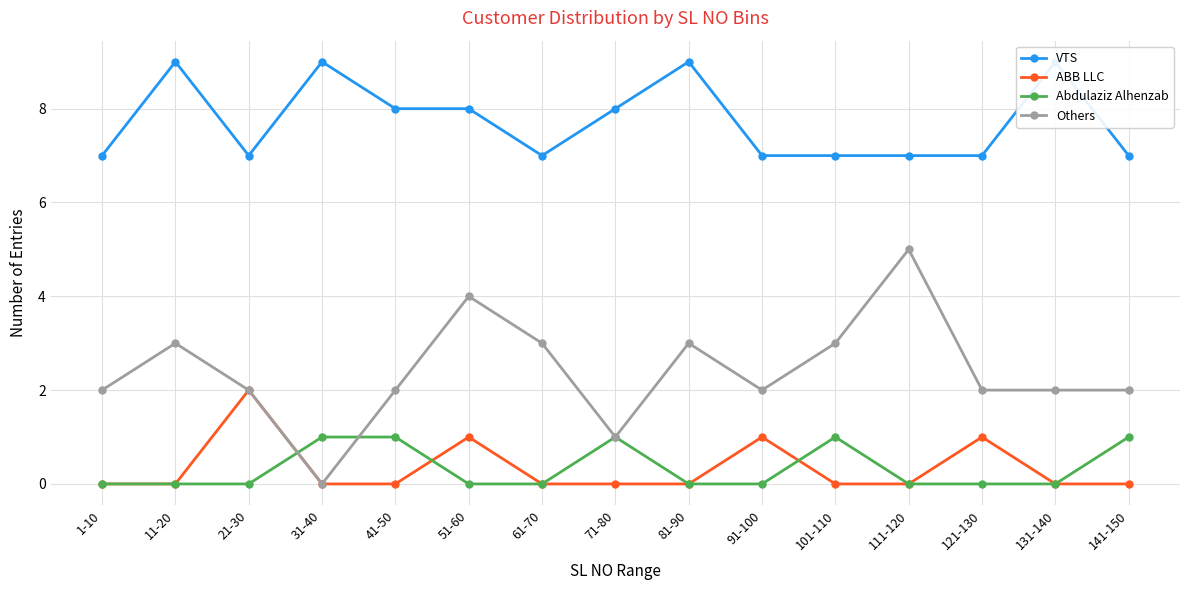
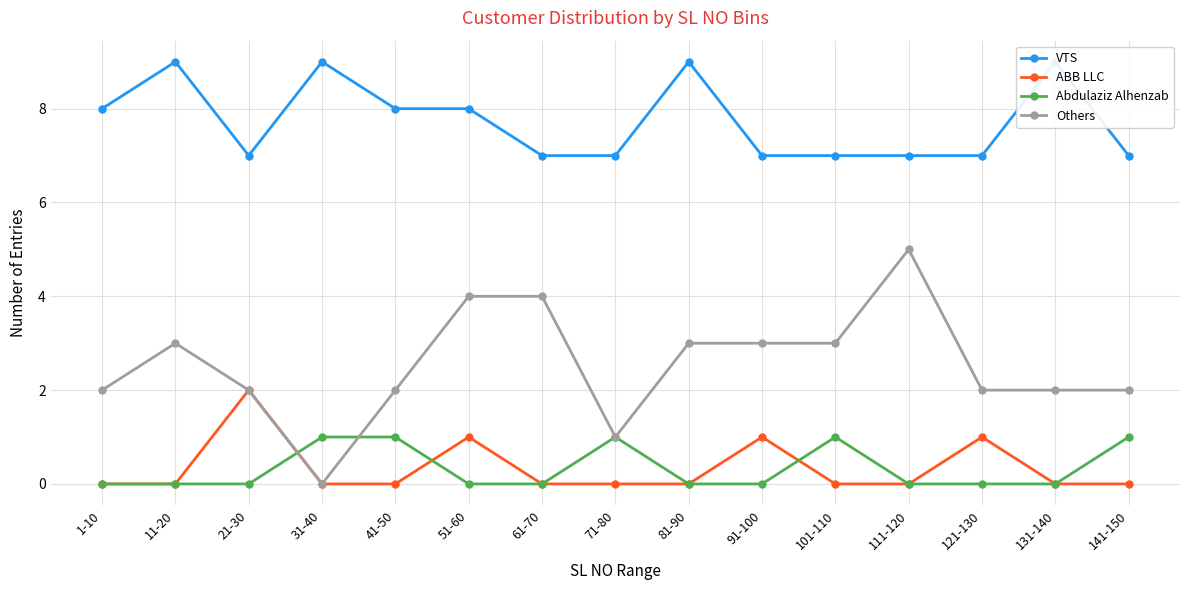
  {
    "VTS": {
-     "1-10": 7,
+     "1-10": 8,
      "11-20": 9,
      "21-30": 7,
      "31-40": 9,
      "41-50": 8,
      "51-60": 8,
      "61-70": 7,
-     "71-80": 8,
+     "71-80": 7,
      "81-90": 9,
      "91-100": 7,
      "101-110": 7,
      "111-120": 7,
      "121-130": 7,
      "141-150": 7
    },
    "ABB LLC": {
      "41-50": 0,
      "51-60": 1,
      "71-80": 0,
      "91-100": 1,
      "101-110": 0,
      "121-130": 1,
      "141-150": 0
    },
    "Abdulaziz Alhenzab": {
      "21-30": 0,
      "31-40": 1,
      "41-50": 1,
      "51-60": 0,
      "91-100": 0,
      "101-110": 1,
      "121-130": 0,
      "141-150": 1
    },
    "Others": {
      "1-10": 2,
      "11-20": 3,
      "41-50": 2,
      "51-60": 4,
-     "61-70": 3,
+     "61-70": 4,
      "81-90": 3,
-     "91-100": 2,
+     "91-100": 3,
      "101-110": 3,
      "111-120": 5,
      "121-130": 2,
      "131-140": 2,
      "141-150": 2
    }
  }
